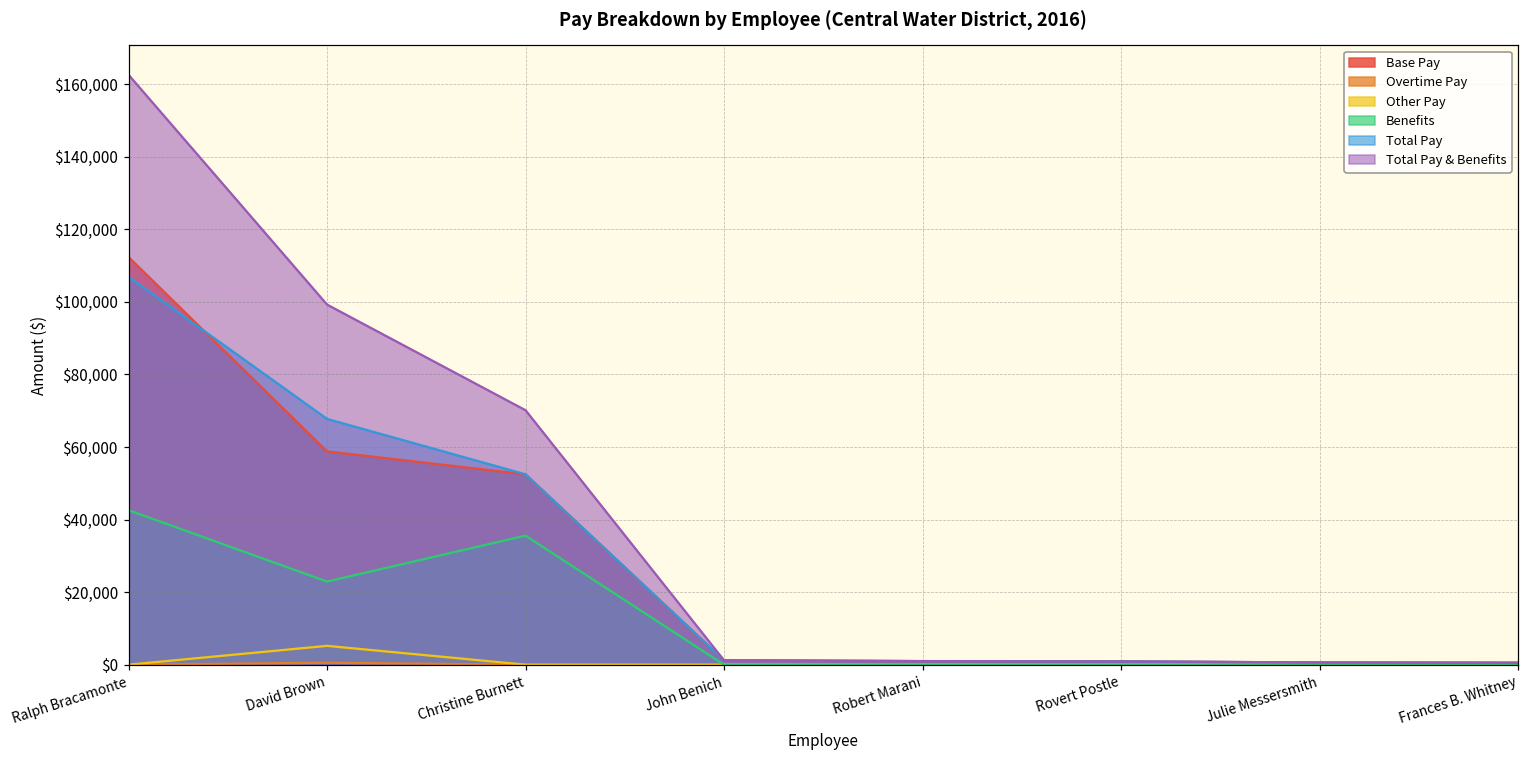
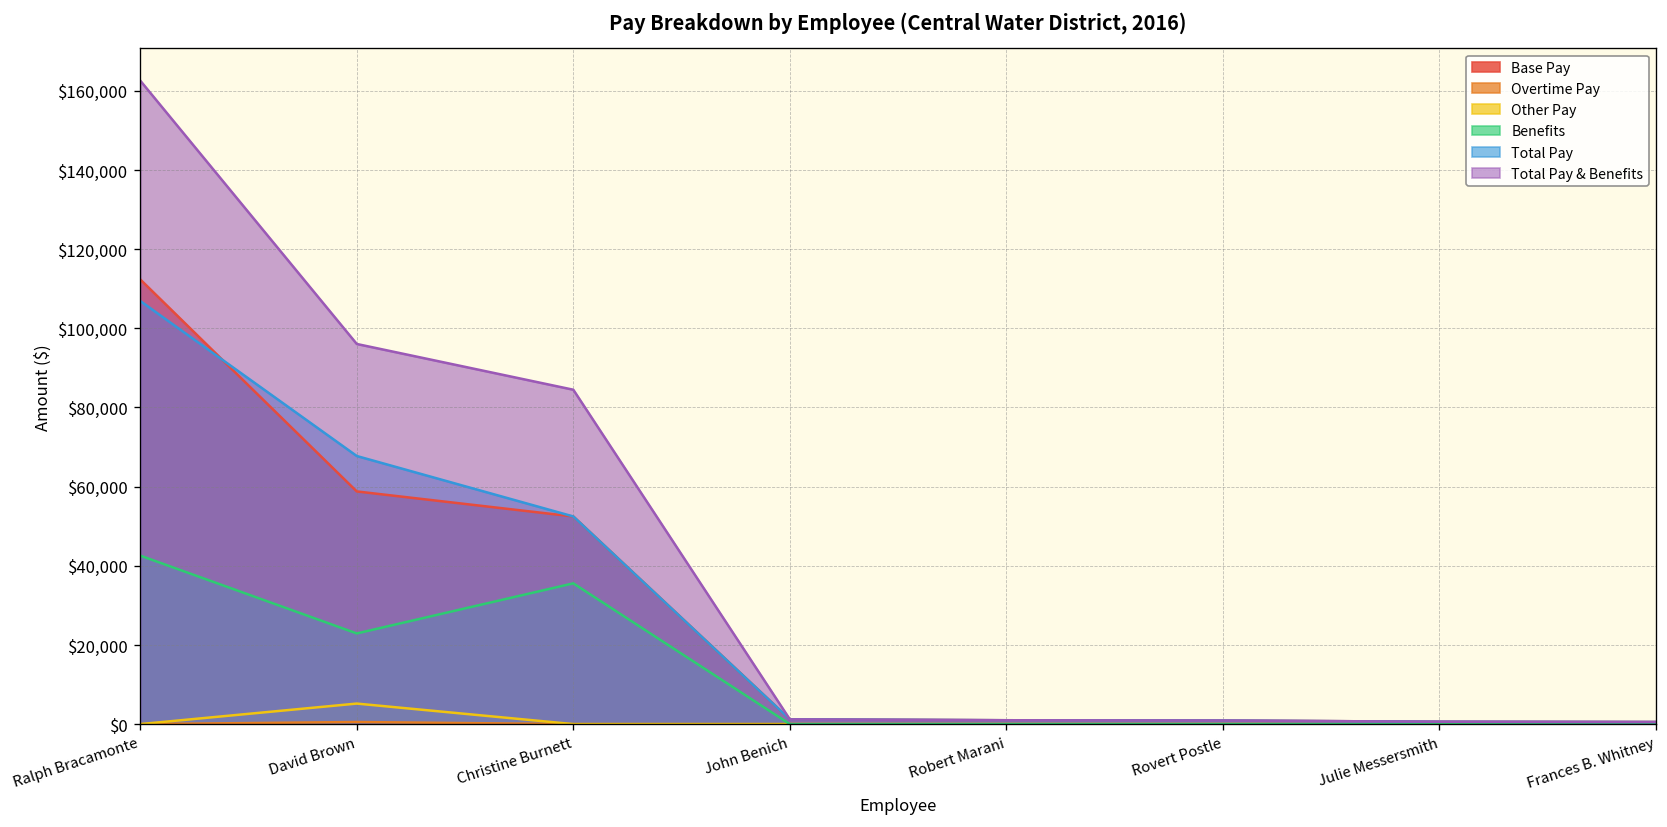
  {
    "Other Pay": {
      "David Brown": "$5,000"
    },
    "Benefits": {
      "Ralph Bracamonte": "$43,000",
      "David Brown": "$23,000",
      "Christine Burnett": "$36,000"
    },
    "Total Pay": {
      "Ralph Bracamonte": "$107,000",
      "David Brown": "$68,000"
    },
    "Total Pay & Benefits": {
      "Ralph Bracamonte": "$163,000",
-     "David Brown": "$99,000",
-     "Christine Burnett": "$70,000"
+     "David Brown": "$96,000",
+     "Christine Burnett": "$84,000"
    }
  }
